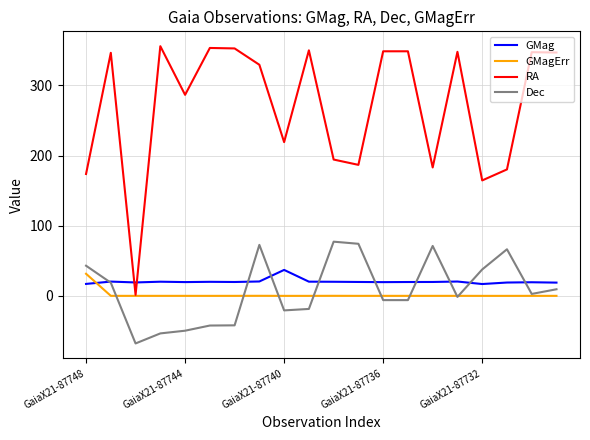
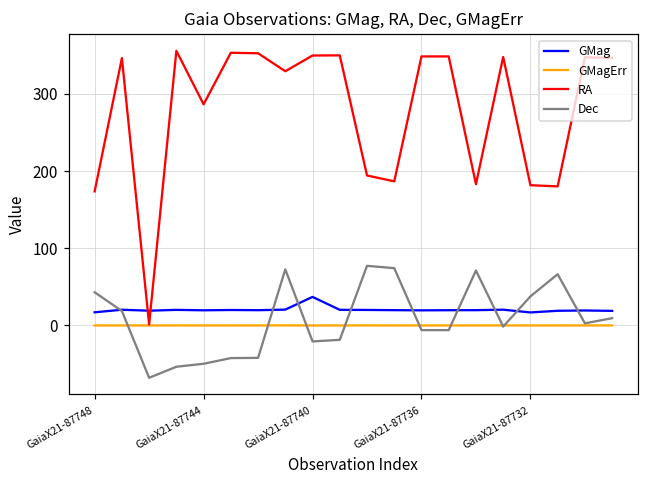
  {
    "GMag": {
      "GaiaX21-87748": 20,
      "GaiaX21-87744": 20,
      "GaiaX21-87740": 40,
      "GaiaX21-87736": 20,
      "GaiaX21-87732": 20
    },
    "GMagErr": {
-     "GaiaX21-87748": 30,
+     "GaiaX21-87748": 0,
      "GaiaX21-87744": 0,
      "GaiaX21-87740": 0,
      "GaiaX21-87736": 0,
      "GaiaX21-87732": 0
    },
    "RA": {
      "GaiaX21-87748": 170,
      "GaiaX21-87744": 290,
-     "GaiaX21-87740": 220,
+     "GaiaX21-87740": 350,
      "GaiaX21-87736": 350,
-     "GaiaX21-87732": 160
+     "GaiaX21-87732": 180
    },
    "Dec": {
      "GaiaX21-87748": 40,
      "GaiaX21-87744": -50,
      "GaiaX21-87740": -20,
      "GaiaX21-87736": -10,
      "GaiaX21-87732": 40
    }
  }
